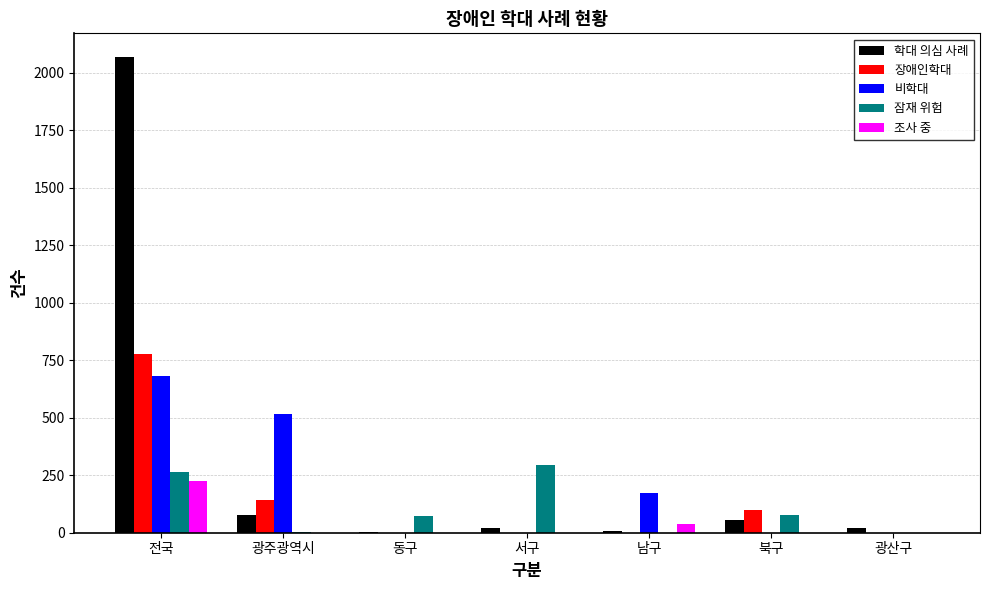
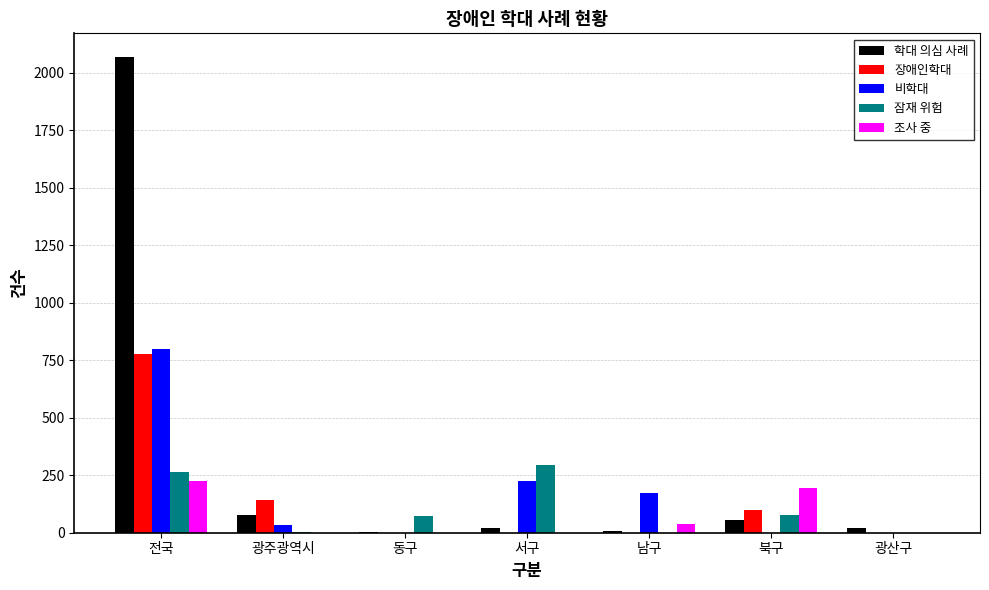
  {
    "학대 의심 사례": {
      "전국": 2070,
      "광주광역시": 80,
      "서구": 20,
      "북구": 60,
      "광산구": 20
    },
    "장애인학대": {
      "전국": 780,
      "광주광역시": 140,
      "동구": 0,
      "서구": 0,
      "남구": 0,
      "북구": 100,
      "광산구": 0
    },
    "비학대": {
-     "전국": 680,
-     "광주광역시": 520,
+     "전국": 800,
+     "광주광역시": 40,
      "동구": 0,
-     "서구": 0,
+     "서구": 230,
      "남구": 170,
      "북구": 0,
      "광산구": 0
    },
    "잠재 위험": {
      "전국": 270,
      "동구": 70,
      "서구": 300,
      "남구": 0,
      "북구": 80,
      "광산구": 0
    },
    "조사 중": {
      "전국": 220,
      "광주광역시": 0,
      "동구": 0,
      "서구": 0,
      "남구": 40,
-     "북구": 0,
+     "북구": 190,
      "광산구": 0
    }
  }
